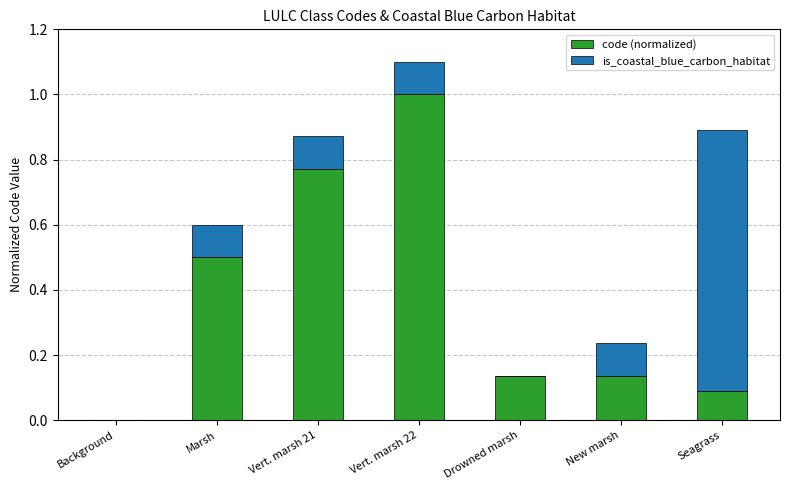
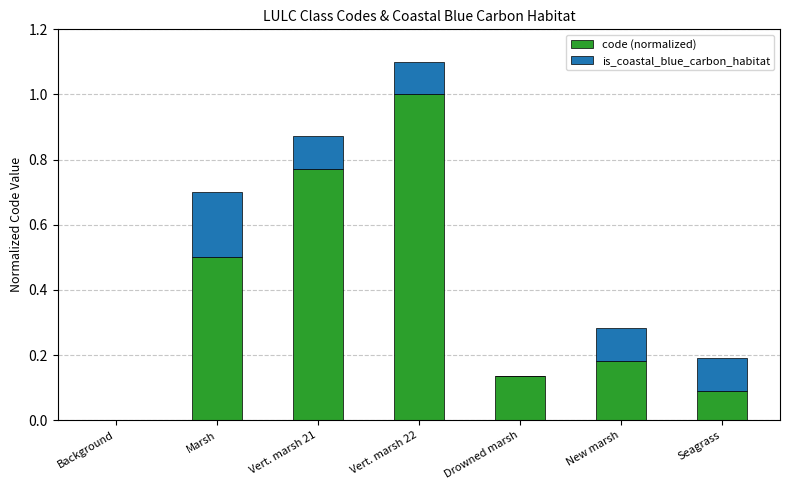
  {
    "code (normalized)": {
      "Background": 0.00,
      "Marsh": 0.50,
      "Vert. marsh 21": 0.77,
      "Vert. marsh 22": 1.00,
      "Drowned marsh": 0.14,
-     "New marsh": 0.14,
+     "New marsh": 0.18,
      "Seagrass": 0.09
    },
    "is_coastal_blue_carbon_habitat": {
      "Background": 0.00,
-     "Marsh": 0.10,
+     "Marsh": 0.20,
      "Vert. marsh 21": 0.10,
      "Vert. marsh 22": 0.10,
      "Drowned marsh": 0.00,
      "New marsh": 0.10,
-     "Seagrass": 0.80
+     "Seagrass": 0.10
    }
  }
